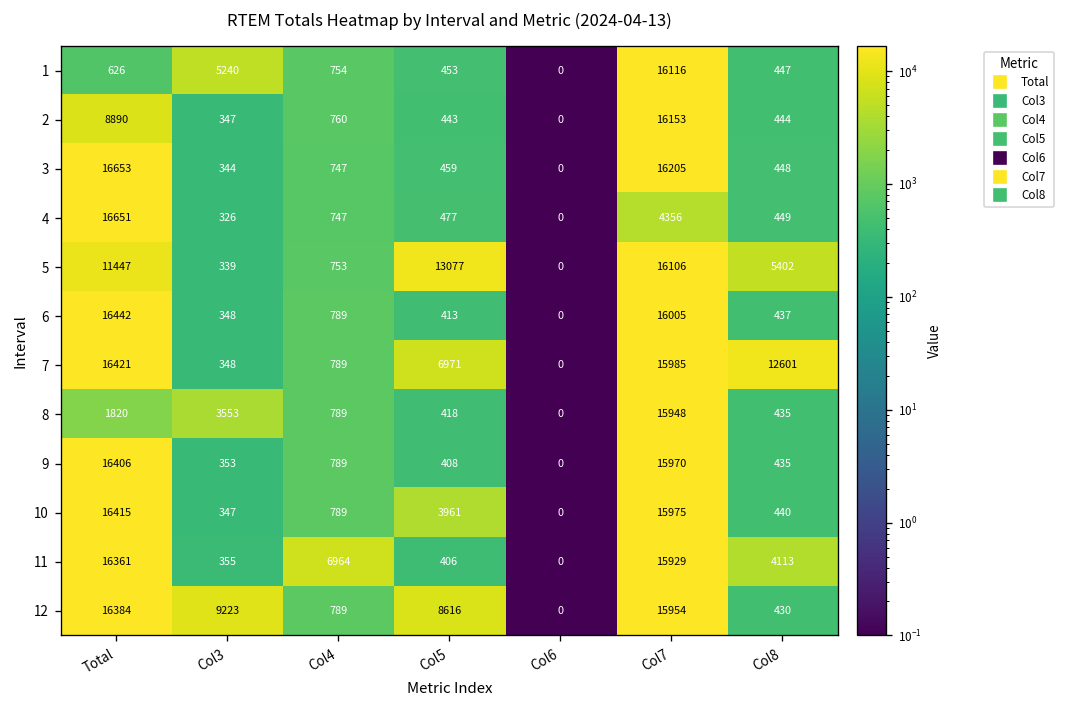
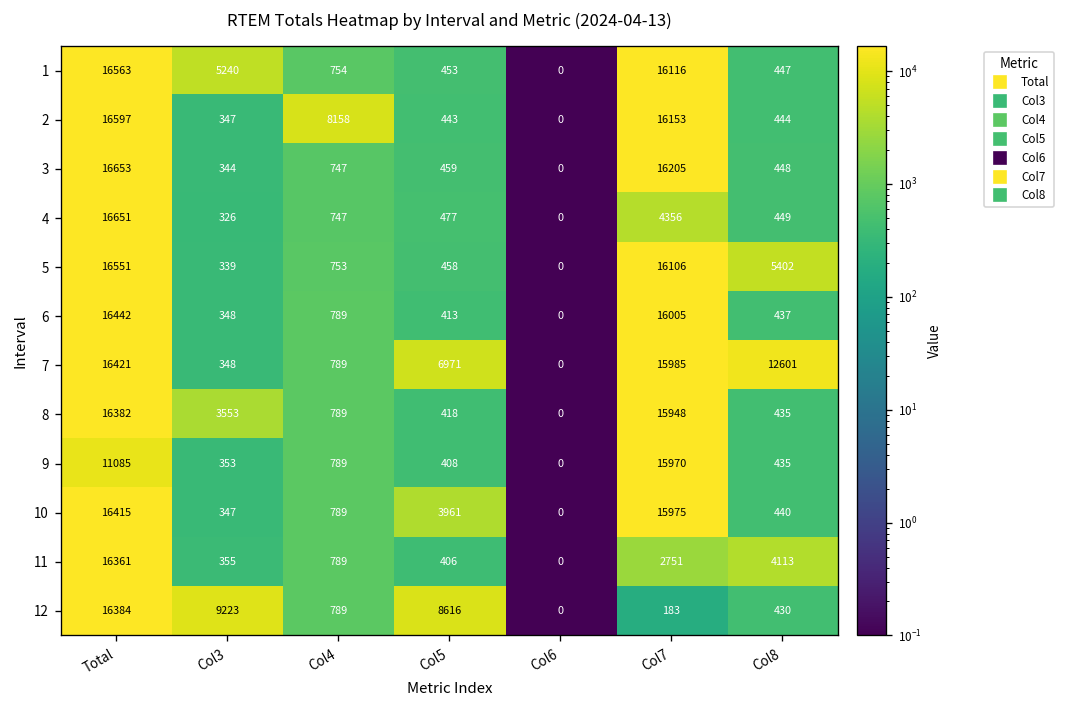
  {
    "1": {
-     "Total": 626,
+     "Total": 16563,
      "Col3": 5240,
      "Col4": 754,
      "Col5": 453,
      "Col6": 0,
      "Col7": 16116,
      "Col8": 447
    },
    "2": {
-     "Total": 8890,
+     "Total": 16597,
      "Col3": 347,
-     "Col4": 760,
+     "Col4": 8158,
      "Col5": 443,
      "Col6": 0,
      "Col7": 16153,
      "Col8": 444
    },
    "3": {
      "Total": 16653,
      "Col3": 344,
      "Col4": 747,
      "Col5": 459,
      "Col6": 0,
      "Col7": 16205,
      "Col8": 448
    },
    "4": {
      "Total": 16651,
      "Col3": 326,
      "Col4": 747,
      "Col5": 477,
      "Col6": 0,
      "Col7": 4356,
      "Col8": 449
    },
    "5": {
-     "Total": 11447,
+     "Total": 16551,
      "Col3": 339,
      "Col4": 753,
-     "Col5": 13077,
+     "Col5": 458,
      "Col6": 0,
      "Col7": 16106,
      "Col8": 5402
    },
    "6": {
      "Total": 16442,
      "Col3": 348,
      "Col4": 789,
      "Col5": 413,
      "Col6": 0,
      "Col7": 16005,
      "Col8": 437
    },
    "7": {
      "Total": 16421,
      "Col3": 348,
      "Col4": 789,
      "Col5": 6971,
      "Col6": 0,
      "Col7": 15985,
      "Col8": 12601
    },
    "8": {
-     "Total": 1820,
+     "Total": 16382,
      "Col3": 3553,
      "Col4": 789,
      "Col5": 418,
      "Col6": 0,
      "Col7": 15948,
      "Col8": 435
    },
    "9": {
-     "Total": 16406,
+     "Total": 11085,
      "Col3": 353,
      "Col4": 789,
      "Col5": 408,
      "Col6": 0,
      "Col7": 15970,
      "Col8": 435
    },
    "10": {
      "Total": 16415,
      "Col3": 347,
      "Col4": 789,
      "Col5": 3961,
      "Col6": 0,
      "Col7": 15975,
      "Col8": 440
    },
    "11": {
      "Total": 16361,
      "Col3": 355,
-     "Col4": 6964,
+     "Col4": 789,
      "Col5": 406,
      "Col6": 0,
-     "Col7": 15929,
+     "Col7": 2751,
      "Col8": 4113
    },
    "12": {
      "Total": 16384,
      "Col3": 9223,
      "Col4": 789,
      "Col5": 8616,
      "Col6": 0,
-     "Col7": 15954,
+     "Col7": 183,
      "Col8": 430
    }
  }
